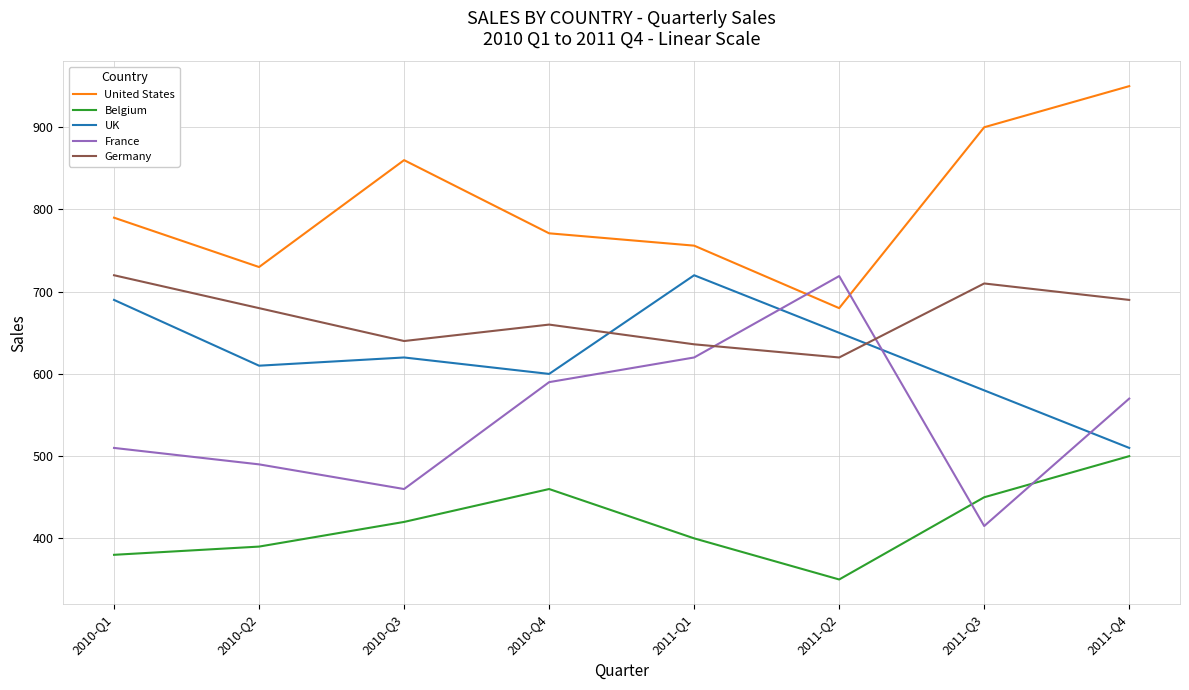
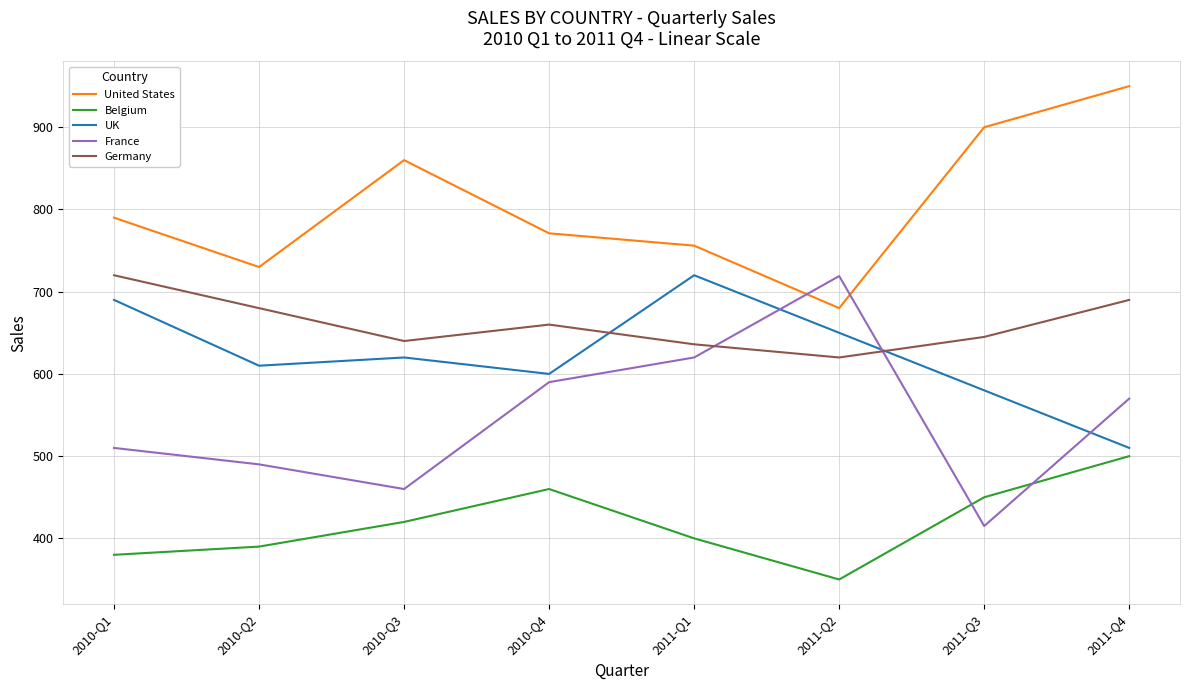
  {
    "United States": {
      "2010-Q1": 790,
      "2010-Q2": 730,
      "2010-Q3": 860,
      "2010-Q4": 770,
      "2011-Q1": 760,
      "2011-Q2": 680,
      "2011-Q3": 900,
      "2011-Q4": 950
    },
    "Belgium": {
      "2010-Q1": 380,
      "2010-Q2": 390,
      "2010-Q3": 420,
      "2010-Q4": 460,
      "2011-Q1": 400,
      "2011-Q2": 350,
      "2011-Q3": 450,
      "2011-Q4": 500
    },
    "UK": {
      "2010-Q1": 690,
      "2010-Q2": 610,
      "2010-Q3": 620,
      "2010-Q4": 600,
      "2011-Q1": 720,
      "2011-Q2": 650,
      "2011-Q3": 580,
      "2011-Q4": 510
    },
    "France": {
      "2010-Q1": 510,
      "2010-Q2": 490,
      "2010-Q3": 460,
      "2010-Q4": 590,
      "2011-Q1": 620,
      "2011-Q2": 720,
      "2011-Q3": 420,
      "2011-Q4": 570
    },
    "Germany": {
      "2010-Q1": 720,
      "2010-Q2": 680,
      "2010-Q3": 640,
      "2010-Q4": 660,
      "2011-Q1": 640,
      "2011-Q2": 620,
-     "2011-Q3": 710,
+     "2011-Q3": 650,
      "2011-Q4": 690
    }
  }
